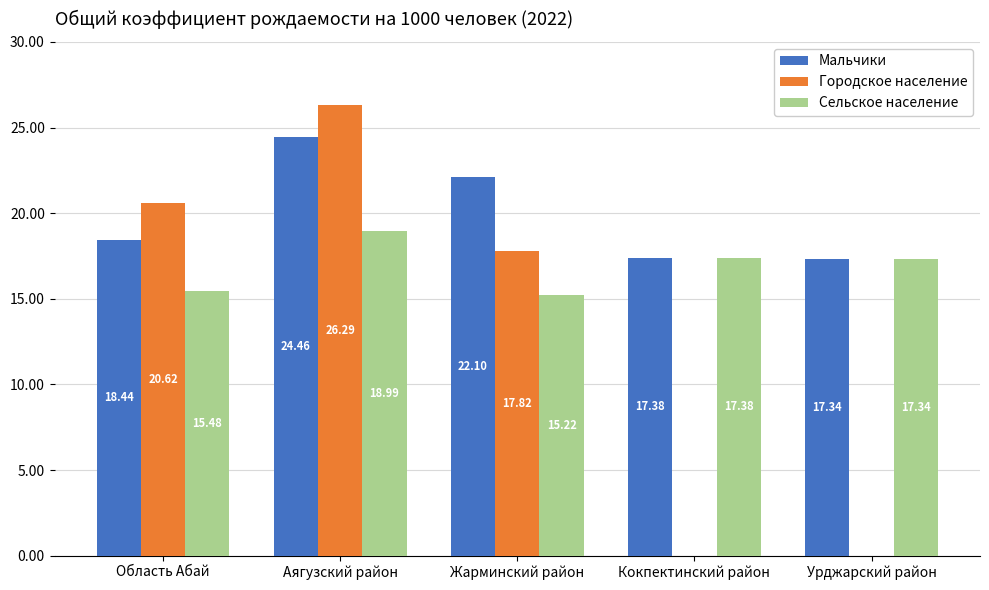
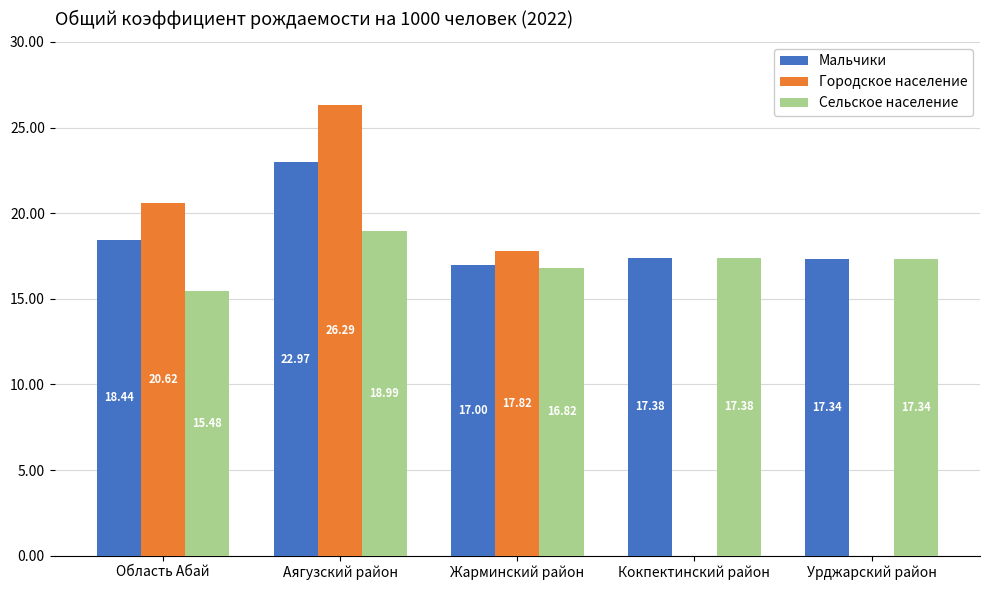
  {
    "Мальчики": {
      "Область Абай": 18.44,
-     "Аягузский район": 24.46,
-     "Жарминский район": 22.10,
+     "Аягузский район": 22.97,
+     "Жарминский район": 17.00,
      "Кокпектинский район": 17.38,
      "Урджарский район": 17.34
    },
    "Городское население": {
      "Область Абай": 20.62,
      "Аягузский район": 26.29,
      "Жарминский район": 17.82
    },
    "Сельское население": {
      "Область Абай": 15.48,
      "Аягузский район": 18.99,
-     "Жарминский район": 15.22,
+     "Жарминский район": 16.82,
      "Кокпектинский район": 17.38,
      "Урджарский район": 17.34
    }
  }
